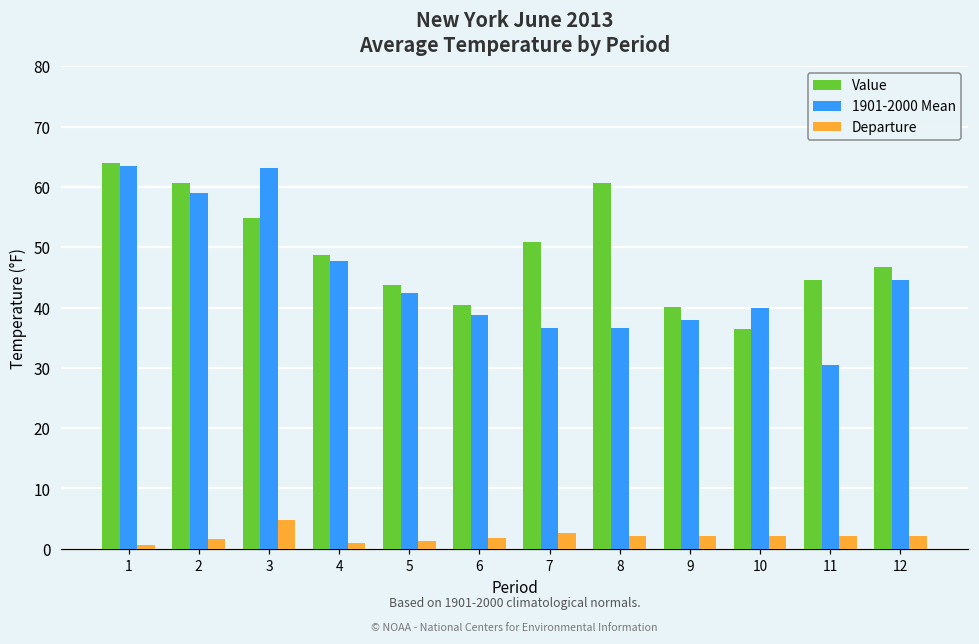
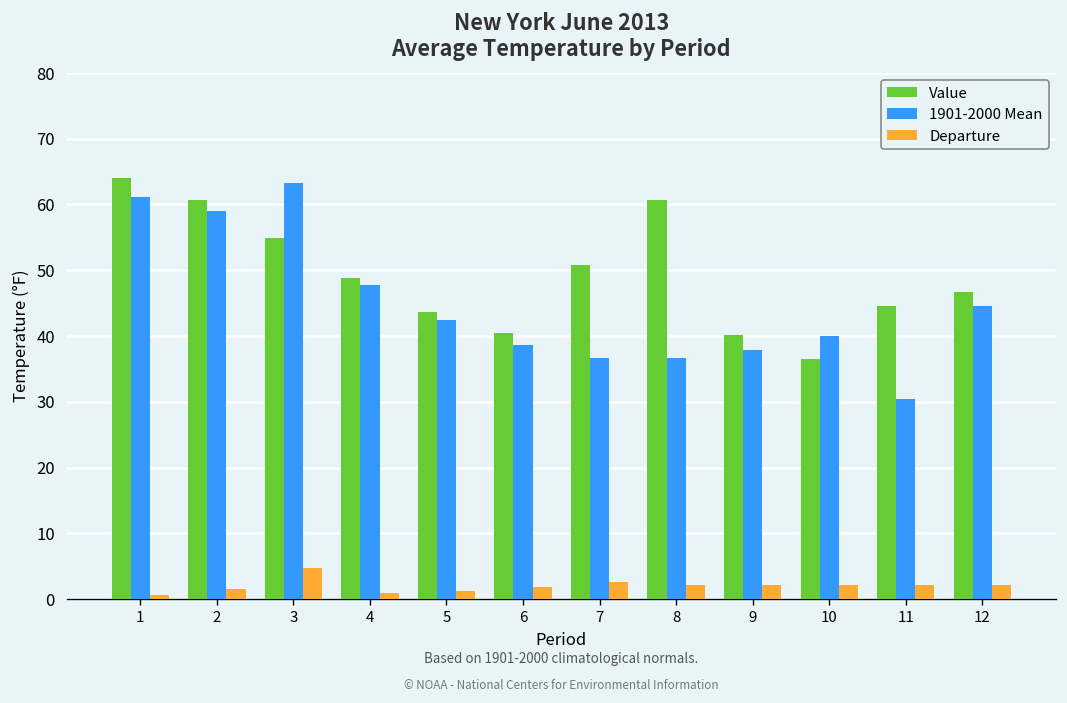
  {
    "Value": {
      "1": 64,
      "2": 61,
      "3": 55,
      "4": 49,
      "5": 44,
      "6": 41,
      "7": 51,
      "8": 61,
      "9": 40,
      "10": 37,
      "11": 45,
      "12": 47
    },
    "1901-2000 Mean": {
-     "1": 63,
+     "1": 61,
      "2": 59,
      "3": 63,
      "4": 48,
      "5": 42,
      "6": 39,
      "7": 37,
      "8": 37,
      "9": 38,
      "10": 40,
      "11": 30,
      "12": 45
    },
    "Departure": {
      "1": 1,
      "2": 2,
      "3": 5,
      "4": 1,
      "5": 1,
      "6": 2,
      "7": 3,
      "8": 2,
      "9": 2,
      "10": 2,
      "11": 2,
      "12": 2
    }
  }
